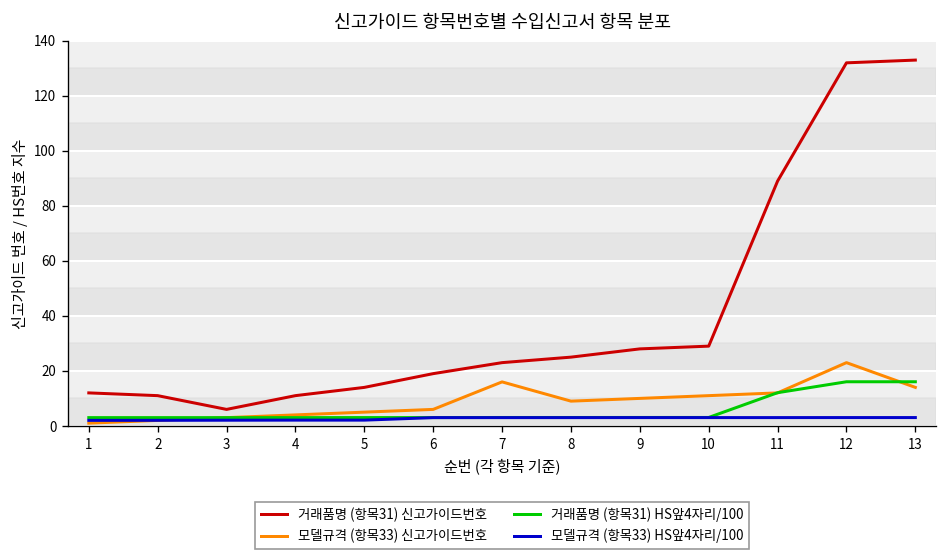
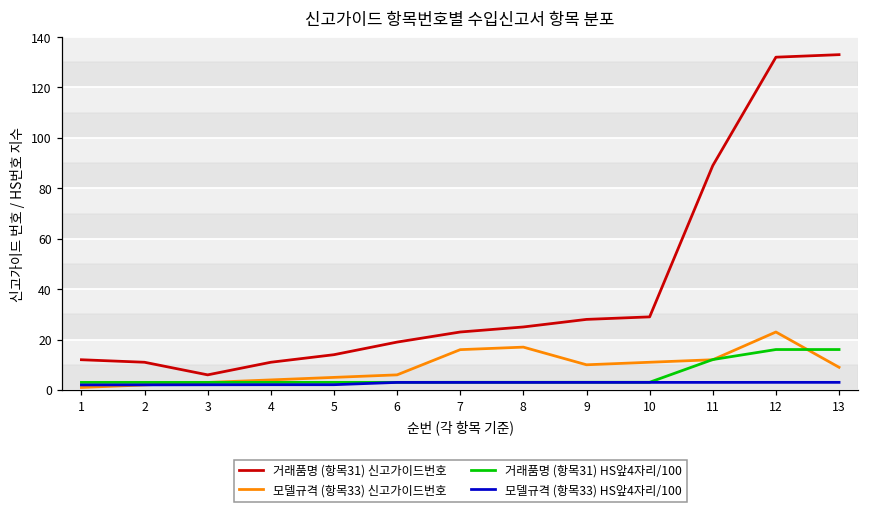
  {
    "거래품명 (항목31) 신고가이드번호": {
      "1": 12,
      "2": 11,
      "3": 6,
      "4": 11,
      "5": 14,
      "6": 19,
      "7": 23,
      "8": 25,
      "9": 28,
      "10": 29,
      "11": 89,
      "12": 132,
      "13": 133
    },
    "모델규격 (항목33) 신고가이드번호": {
      "5": 5,
      "6": 6,
      "7": 16,
-     "8": 9,
+     "8": 17,
      "9": 10,
      "10": 11,
      "12": 23,
-     "13": 14
+     "13": 9
    },
    "거래품명 (항목31) HS앞4자리/100": {
      "12": 16,
      "13": 16
    },
    "모델규격 (항목33) HS앞4자리/100": {
      "11": 3,
      "12": 3,
      "13": 3
    }
  }
